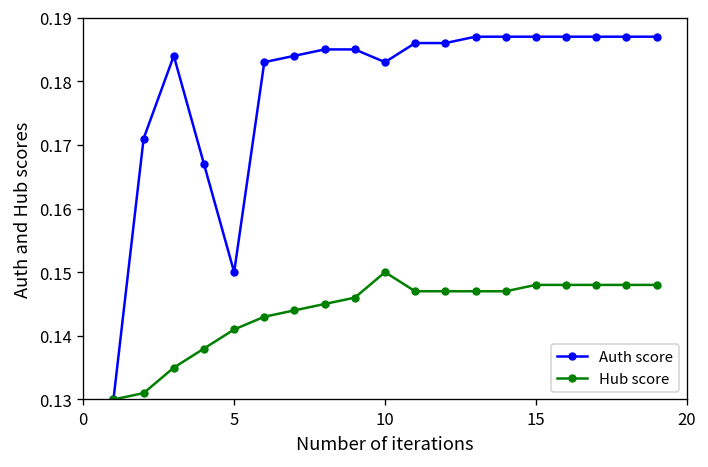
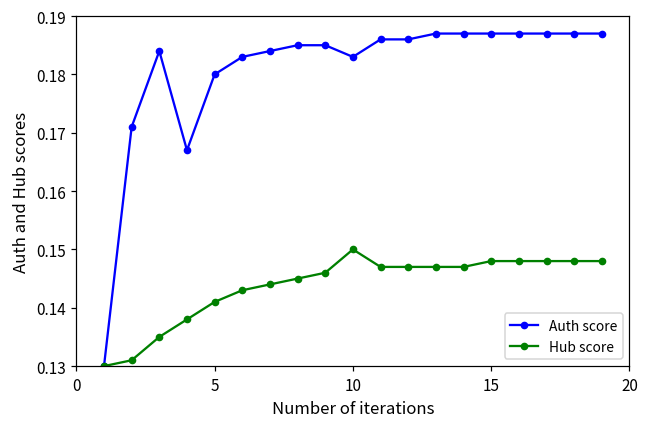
  {
    "Auth score": {
-     "5": 0.15,
+     "5": 0.18,
      "10": 0.183,
      "15": 0.187
    },
    "Hub score": {
      "5": 0.141,
      "10": 0.15,
      "15": 0.148
    }
  }
